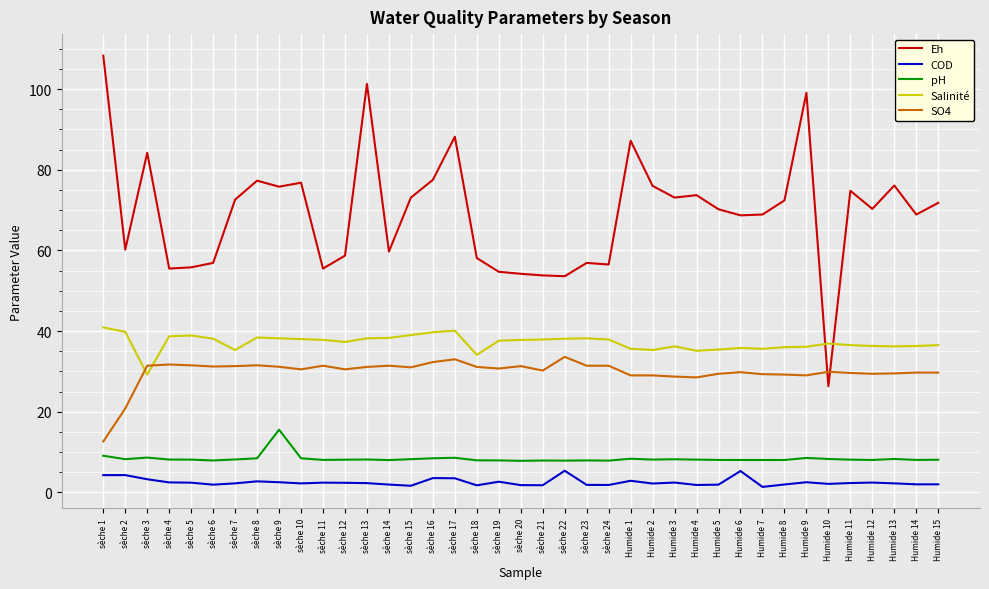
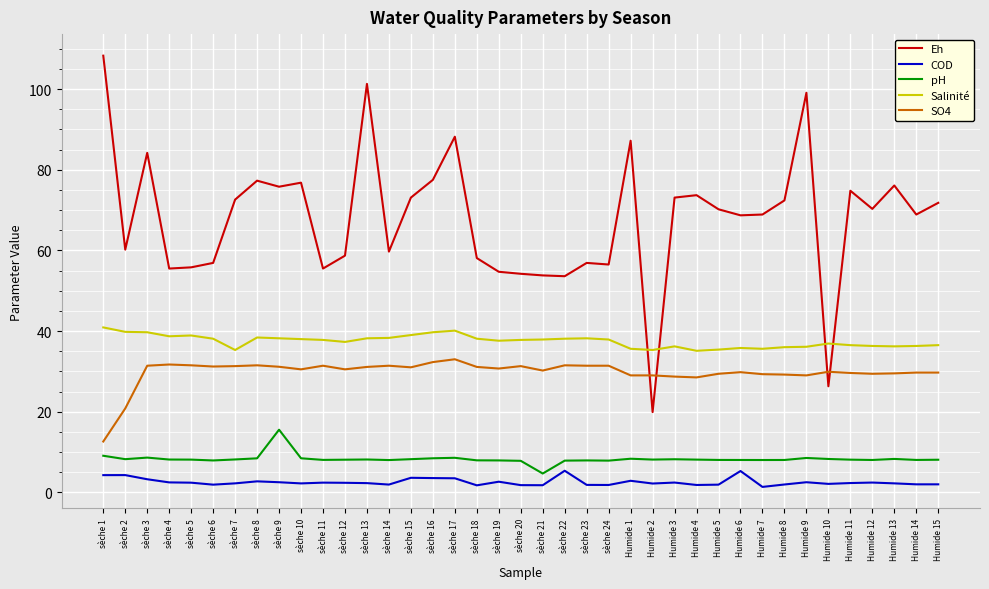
  {
    "Eh": {
      "sèche 1": 108,
      "sèche 2": 60,
      "sèche 3": 84,
      "sèche 4": 56,
      "sèche 5": 56,
      "sèche 6": 57,
      "sèche 7": 73,
      "sèche 8": 77,
      "sèche 9": 76,
      "sèche 10": 77,
      "sèche 11": 56,
      "sèche 12": 59,
      "sèche 13": 101,
      "sèche 14": 60,
      "sèche 15": 73,
      "sèche 16": 78,
      "sèche 17": 88,
      "sèche 18": 58,
      "sèche 19": 55,
      "sèche 20": 54,
      "sèche 21": 54,
      "sèche 22": 54,
      "sèche 23": 57,
      "sèche 24": 57,
      "Humide 1": 87,
-     "Humide 2": 76,
+     "Humide 2": 20,
      "Humide 3": 73,
      "Humide 4": 74,
      "Humide 5": 70,
      "Humide 6": 69,
      "Humide 7": 69,
      "Humide 8": 72,
      "Humide 9": 99,
      "Humide 10": 26,
      "Humide 11": 75,
      "Humide 12": 70,
      "Humide 13": 76,
      "Humide 14": 69,
      "Humide 15": 72
    },
    "COD": {
      "sèche 1": 4,
      "sèche 2": 4,
      "sèche 3": 3,
      "sèche 4": 2,
      "sèche 5": 2,
      "sèche 6": 2,
      "sèche 7": 2,
      "sèche 8": 3,
      "sèche 9": 3,
      "sèche 10": 2,
      "sèche 11": 2,
      "sèche 12": 2,
      "sèche 13": 2,
      "sèche 14": 2,
-     "sèche 15": 2,
+     "sèche 15": 4,
      "sèche 16": 4,
      "sèche 17": 3,
      "sèche 18": 2,
      "sèche 19": 3,
      "sèche 20": 2,
      "sèche 21": 2,
      "sèche 22": 5,
      "sèche 23": 2,
      "sèche 24": 2,
      "Humide 1": 3,
      "Humide 2": 2,
      "Humide 3": 2,
      "Humide 4": 2,
      "Humide 5": 2,
      "Humide 6": 5,
      "Humide 7": 1,
      "Humide 8": 2,
      "Humide 9": 3,
      "Humide 10": 2,
      "Humide 11": 2,
      "Humide 12": 2,
      "Humide 13": 2,
      "Humide 14": 2,
      "Humide 15": 2
    },
    "pH": {
      "sèche 1": 9,
      "sèche 2": 8,
      "sèche 3": 9,
      "sèche 4": 8,
      "sèche 5": 8,
      "sèche 6": 8,
      "sèche 7": 8,
      "sèche 8": 8,
      "sèche 9": 16,
      "sèche 10": 8,
      "sèche 11": 8,
      "sèche 12": 8,
      "sèche 13": 8,
      "sèche 14": 8,
      "sèche 15": 8,
      "sèche 16": 8,
      "sèche 17": 9,
      "sèche 18": 8,
      "sèche 19": 8,
      "sèche 20": 8,
-     "sèche 21": 8,
+     "sèche 21": 5,
      "sèche 22": 8,
      "sèche 23": 8,
      "sèche 24": 8,
      "Humide 1": 8,
      "Humide 2": 8,
      "Humide 3": 8,
      "Humide 4": 8,
      "Humide 5": 8,
      "Humide 6": 8,
      "Humide 7": 8,
      "Humide 8": 8,
      "Humide 9": 9,
      "Humide 10": 8,
      "Humide 11": 8,
      "Humide 12": 8,
      "Humide 13": 8,
      "Humide 14": 8,
      "Humide 15": 8
    },
    "Salinité": {
      "sèche 1": 41,
      "sèche 2": 40,
-     "sèche 3": 29,
+     "sèche 3": 40,
      "sèche 4": 39,
      "sèche 5": 39,
      "sèche 6": 38,
      "sèche 7": 35,
      "sèche 8": 38,
      "sèche 9": 38,
      "sèche 10": 38,
      "sèche 11": 38,
      "sèche 12": 37,
      "sèche 13": 38,
      "sèche 14": 38,
      "sèche 15": 39,
      "sèche 16": 40,
      "sèche 17": 40,
-     "sèche 18": 34,
+     "sèche 18": 38,
      "sèche 19": 38,
      "sèche 20": 38,
      "sèche 21": 38,
      "sèche 22": 38,
      "sèche 23": 38,
      "sèche 24": 38,
      "Humide 1": 36,
      "Humide 2": 35,
      "Humide 3": 36,
      "Humide 4": 35,
      "Humide 5": 35,
      "Humide 6": 36,
      "Humide 7": 36,
      "Humide 8": 36,
      "Humide 9": 36,
      "Humide 10": 37,
      "Humide 11": 37,
      "Humide 12": 36,
      "Humide 13": 36,
      "Humide 14": 36,
      "Humide 15": 37
    },
    "SO4": {
      "sèche 1": 13,
      "sèche 2": 21,
      "sèche 3": 31,
      "sèche 4": 32,
      "sèche 5": 32,
      "sèche 6": 31,
      "sèche 7": 31,
      "sèche 8": 32,
      "sèche 9": 31,
      "sèche 10": 31,
      "sèche 11": 31,
      "sèche 12": 31,
      "sèche 13": 31,
      "sèche 14": 31,
      "sèche 15": 31,
      "sèche 16": 32,
      "sèche 17": 33,
      "sèche 18": 31,
      "sèche 19": 31,
      "sèche 20": 31,
      "sèche 21": 30,
-     "sèche 22": 34,
+     "sèche 22": 32,
      "sèche 23": 31,
      "sèche 24": 31,
      "Humide 1": 29,
      "Humide 2": 29,
      "Humide 3": 29,
      "Humide 4": 29,
      "Humide 5": 29,
      "Humide 6": 30,
      "Humide 7": 29,
      "Humide 8": 29,
      "Humide 9": 29,
      "Humide 10": 30,
      "Humide 11": 30,
      "Humide 12": 29,
      "Humide 13": 30,
      "Humide 14": 30,
      "Humide 15": 30
    }
  }
